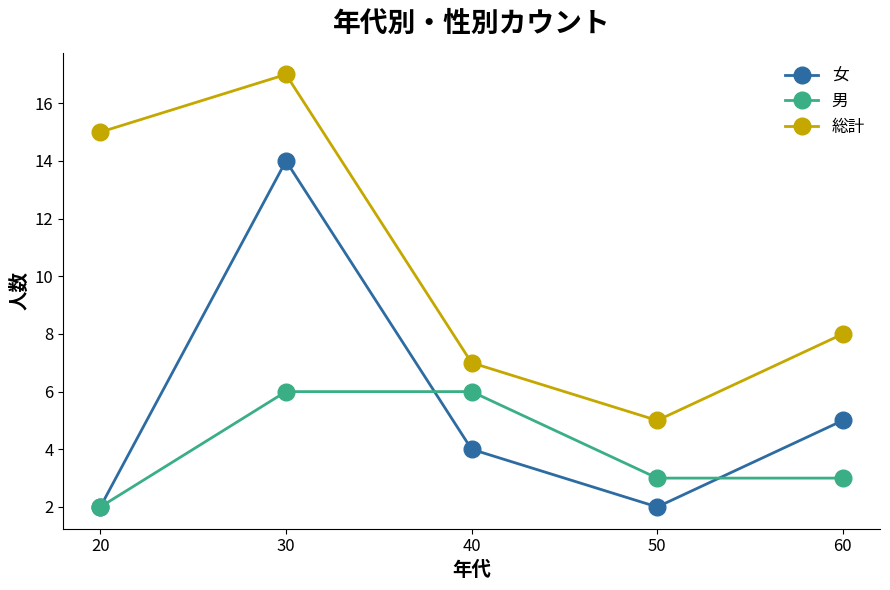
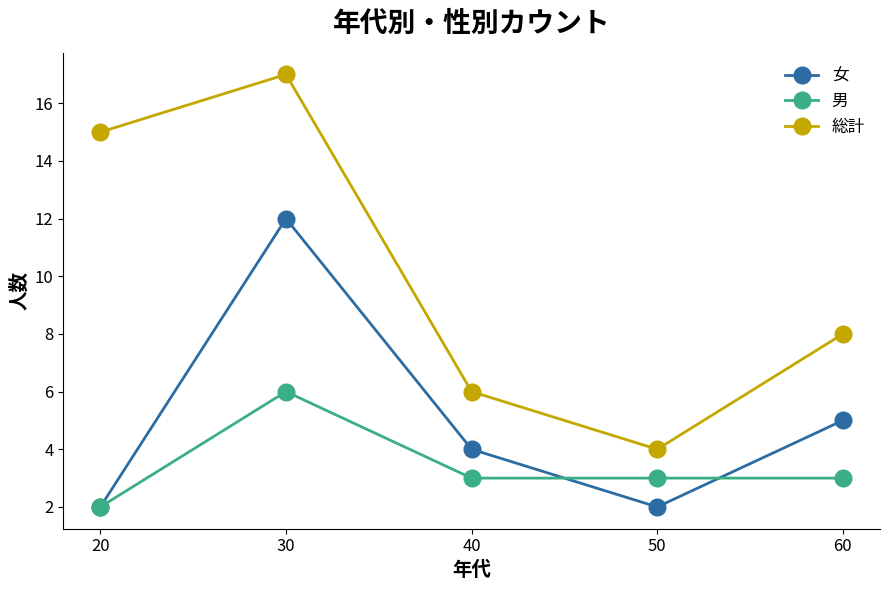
  {
    "女": {
-     "30": 14,
+     "30": 12,
      "40": 4,
      "50": 2,
      "60": 5
    },
    "男": {
      "30": 6,
-     "40": 6,
+     "40": 3,
      "50": 3,
      "60": 3
    },
    "総計": {
      "20": 15,
      "30": 17,
-     "40": 7,
-     "50": 5,
+     "40": 6,
+     "50": 4,
      "60": 8
    }
  }
